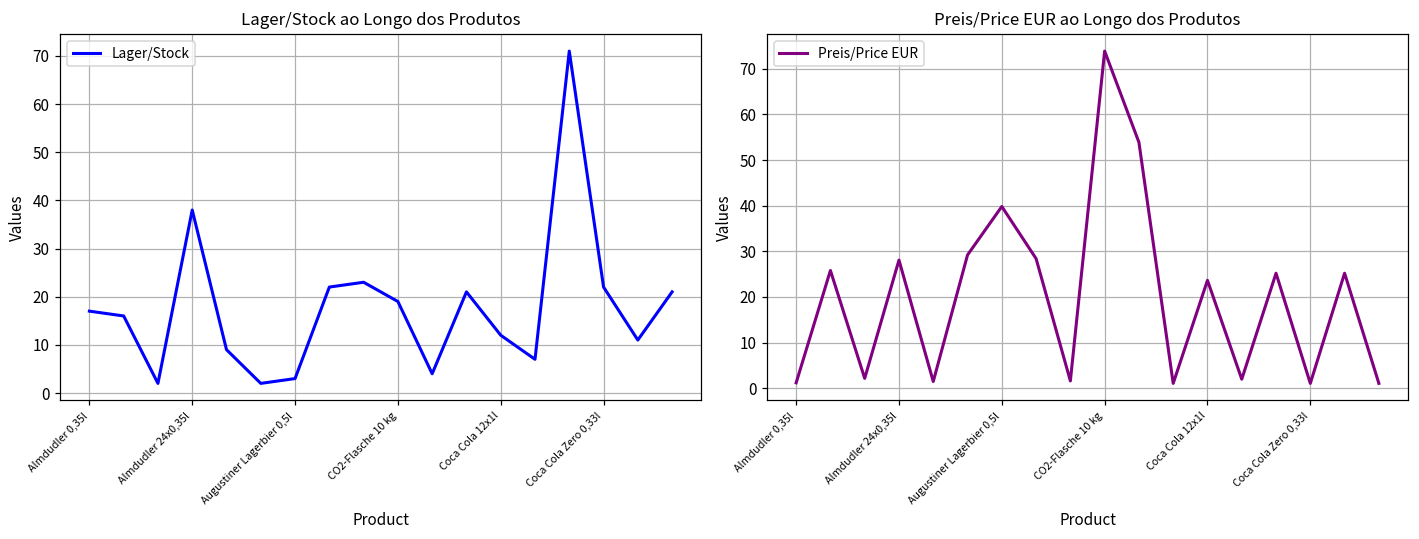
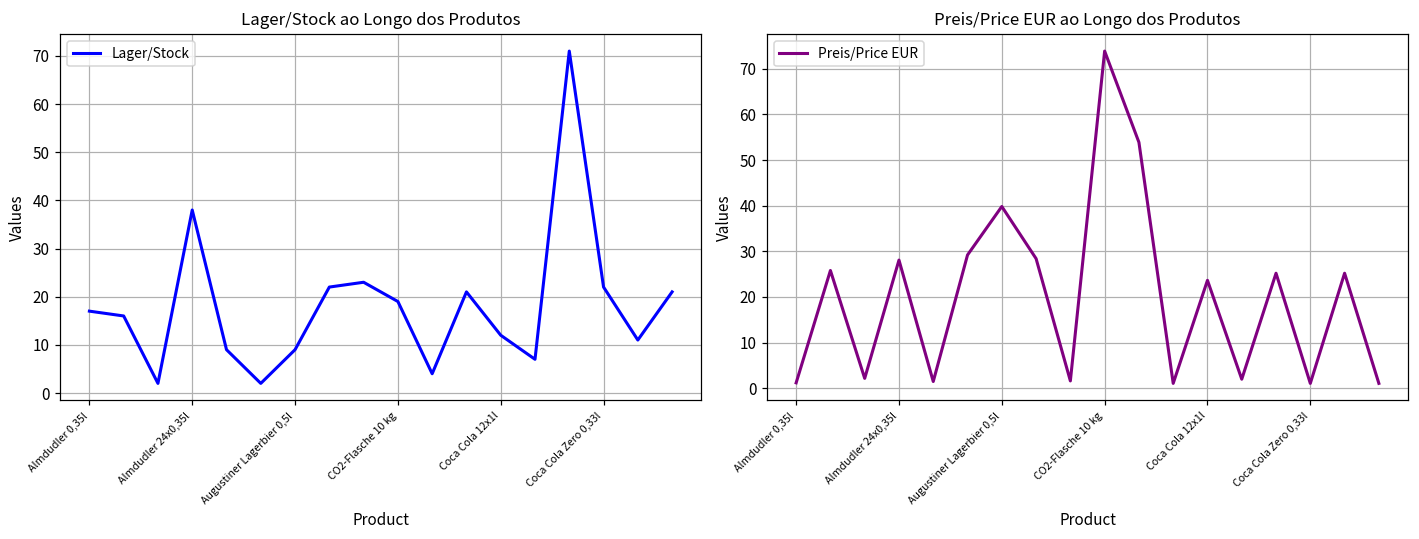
  {
    "Lager/Stock ao Longo dos Produtos": {
      "Almdudler 0,35l": 17,
      "Almdudler 24x0,35l": 38,
-     "Augustiner Lagerbier 0,5l": 3,
+     "Augustiner Lagerbier 0,5l": 9,
      "CO2-Flasche 10 kg": 19,
      "Coca Cola 12x1l": 12,
      "Coca Cola Zero 0,33l": 22
    },
    "Preis/Price EUR ao Longo dos Produtos": {
      "Almdudler 0,35l": 1,
      "Almdudler 24x0,35l": 28,
      "Augustiner Lagerbier 0,5l": 40,
      "CO2-Flasche 10 kg": 74,
      "Coca Cola 12x1l": 24,
      "Coca Cola Zero 0,33l": 1
    }
  }
